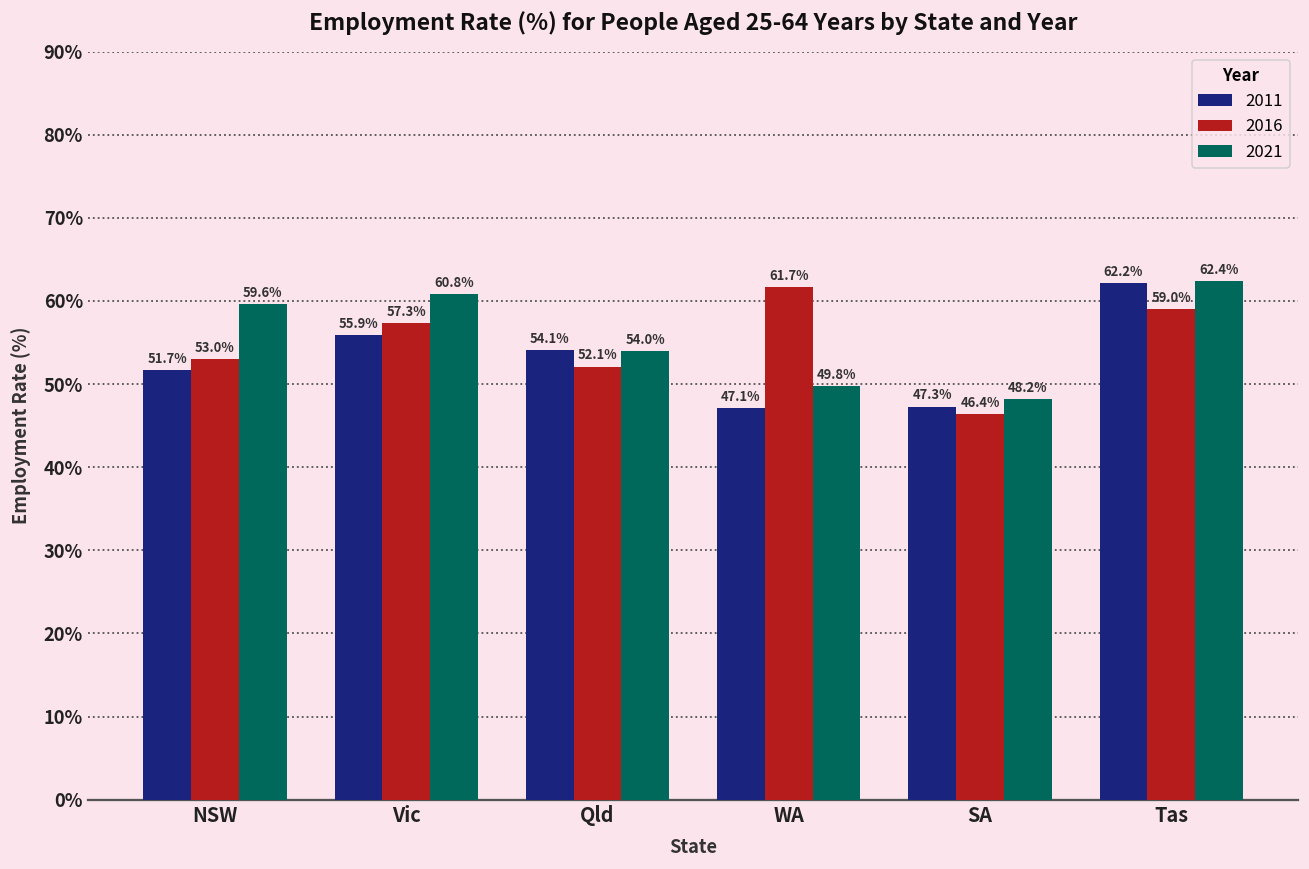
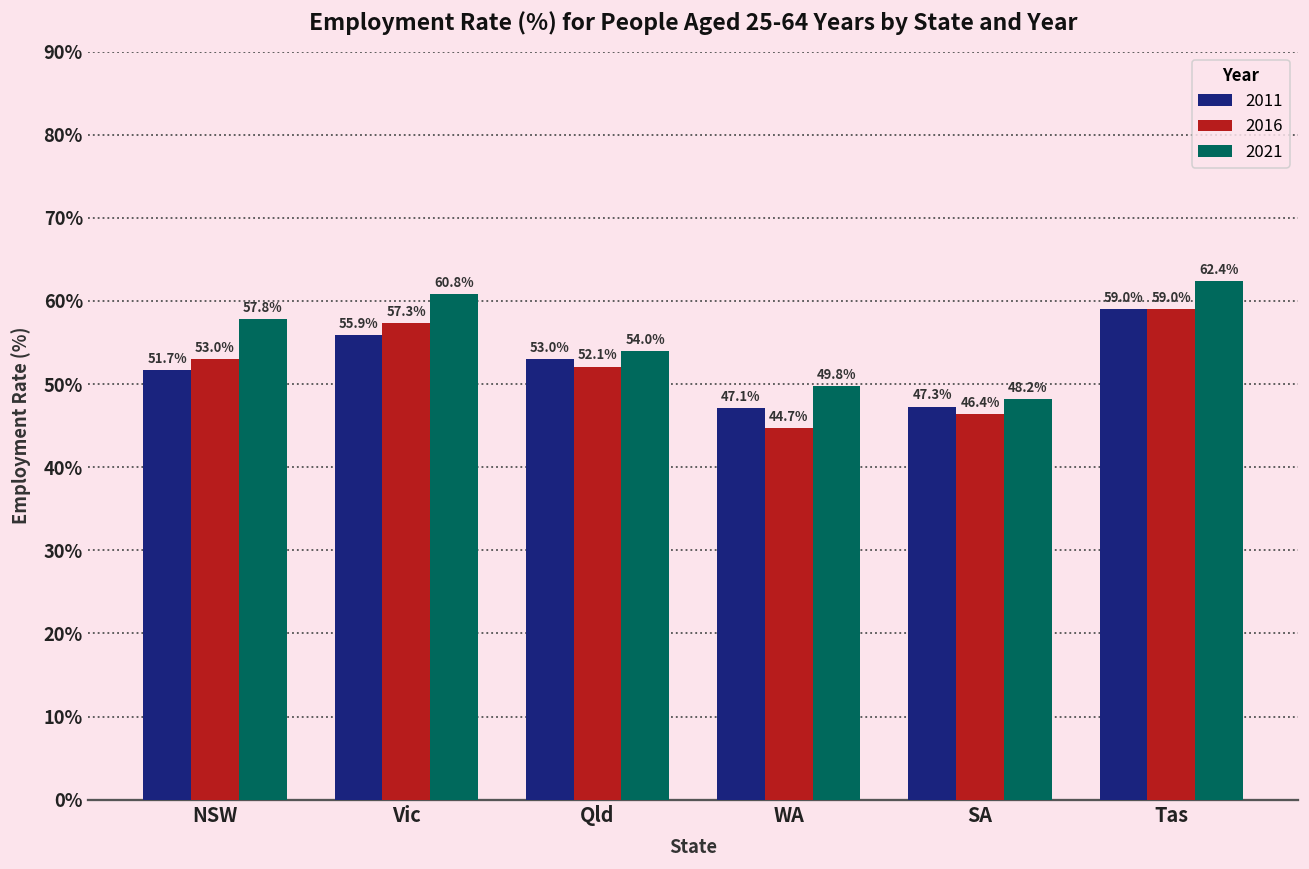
  {
    "2011": {
      "NSW": "51.7%",
      "Vic": "55.9%",
-     "Qld": "54.1%",
+     "Qld": "53.0%",
      "WA": "47.1%",
      "SA": "47.3%",
-     "Tas": "62.2%"
+     "Tas": "59.0%"
    },
    "2016": {
      "NSW": "53.0%",
      "Vic": "57.3%",
      "Qld": "52.1%",
-     "WA": "61.7%",
+     "WA": "44.7%",
      "SA": "46.4%",
      "Tas": "59.0%"
    },
    "2021": {
-     "NSW": "59.6%",
+     "NSW": "57.8%",
      "Vic": "60.8%",
      "Qld": "54.0%",
      "WA": "49.8%",
      "SA": "48.2%",
      "Tas": "62.4%"
    }
  }
